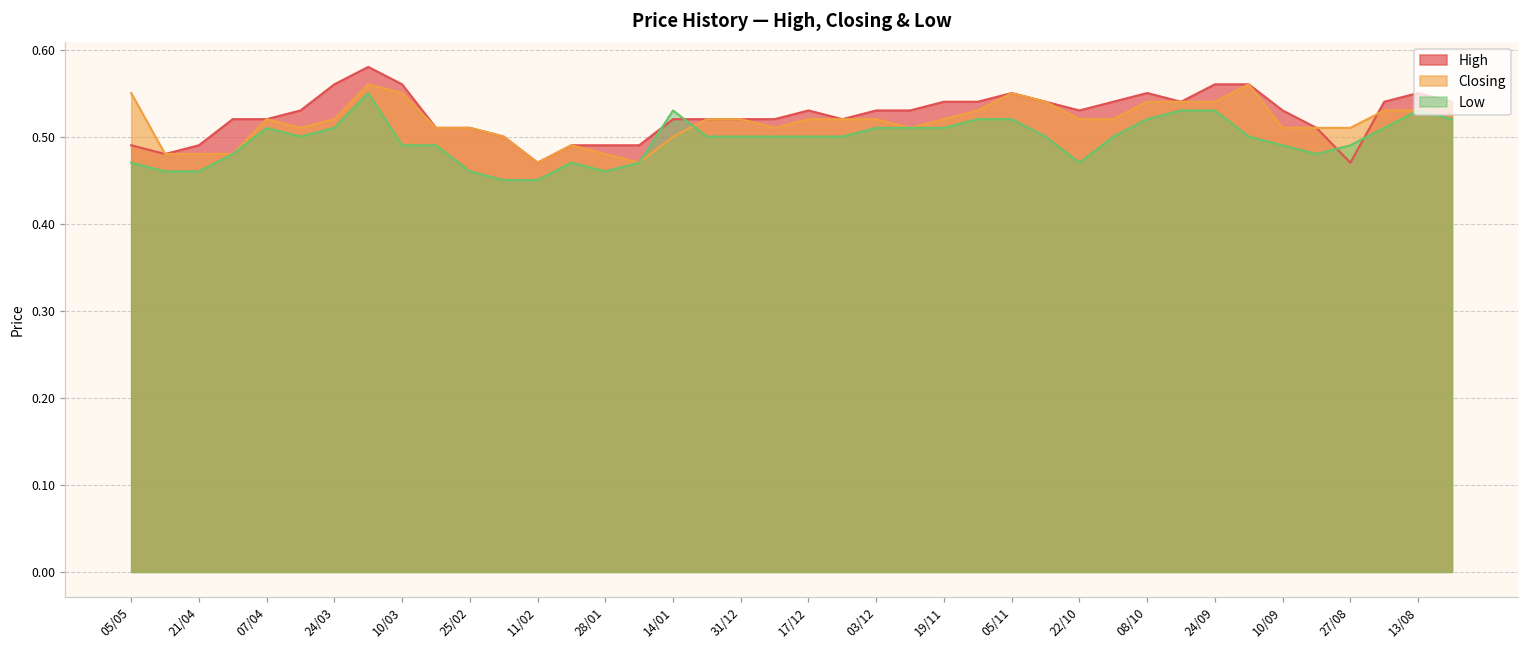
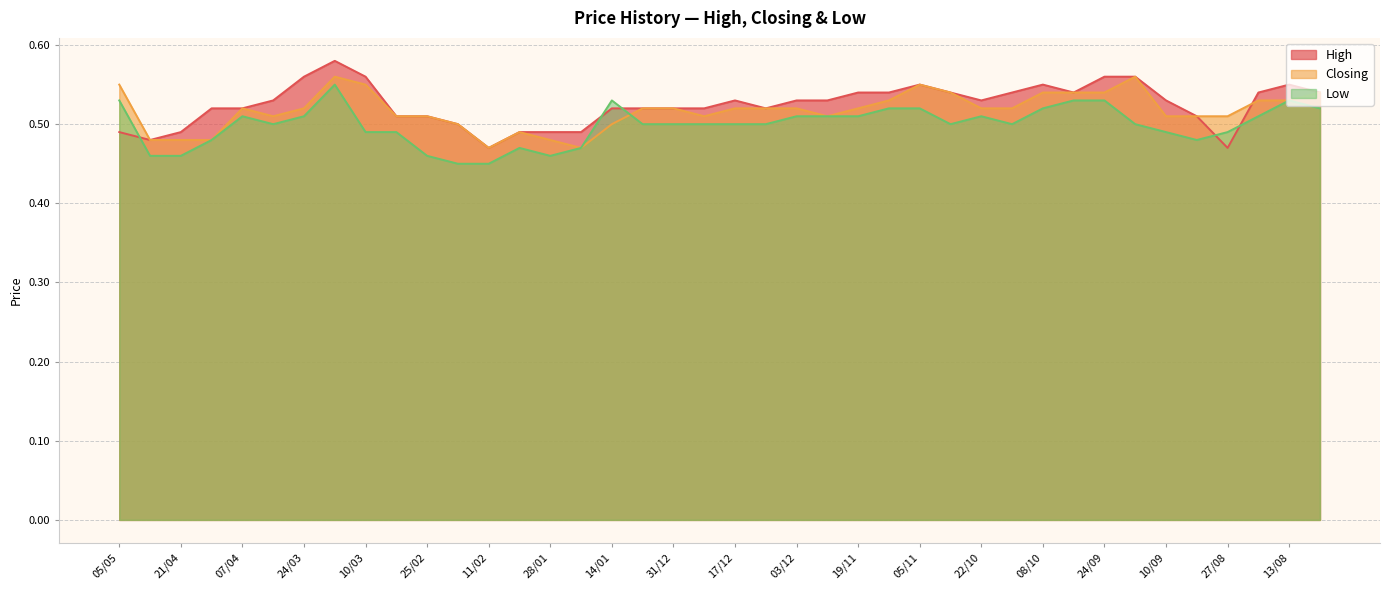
  {
    "High": {
      "05/05": 0.49,
      "21/04": 0.49,
      "24/03": 0.56,
      "10/03": 0.56,
      "28/01": 0.49,
      "14/01": 0.52,
      "17/12": 0.53,
      "03/12": 0.53,
      "19/11": 0.54,
      "22/10": 0.53,
      "08/10": 0.55,
      "24/09": 0.56,
      "10/09": 0.53,
      "27/08": 0.47
    },
    "Closing": {
      "05/05": 0.55,
      "21/04": 0.48,
      "24/03": 0.52,
      "10/03": 0.55,
      "28/01": 0.48,
      "14/01": 0.50,
      "17/12": 0.52,
      "03/12": 0.52,
      "19/11": 0.52,
      "22/10": 0.52,
      "08/10": 0.54,
      "24/09": 0.54,
      "10/09": 0.51,
      "27/08": 0.51
    },
    "Low": {
-     "05/05": 0.47,
+     "05/05": 0.53,
      "21/04": 0.46,
      "07/04": 0.51,
      "24/03": 0.51,
      "10/03": 0.49,
      "25/02": 0.46,
      "11/02": 0.45,
      "28/01": 0.46,
      "14/01": 0.53,
      "31/12": 0.50,
      "17/12": 0.50,
      "03/12": 0.51,
      "19/11": 0.51,
      "05/11": 0.52,
-     "22/10": 0.47,
+     "22/10": 0.51,
      "08/10": 0.52,
      "24/09": 0.53,
      "10/09": 0.49,
      "27/08": 0.49
    }
  }
